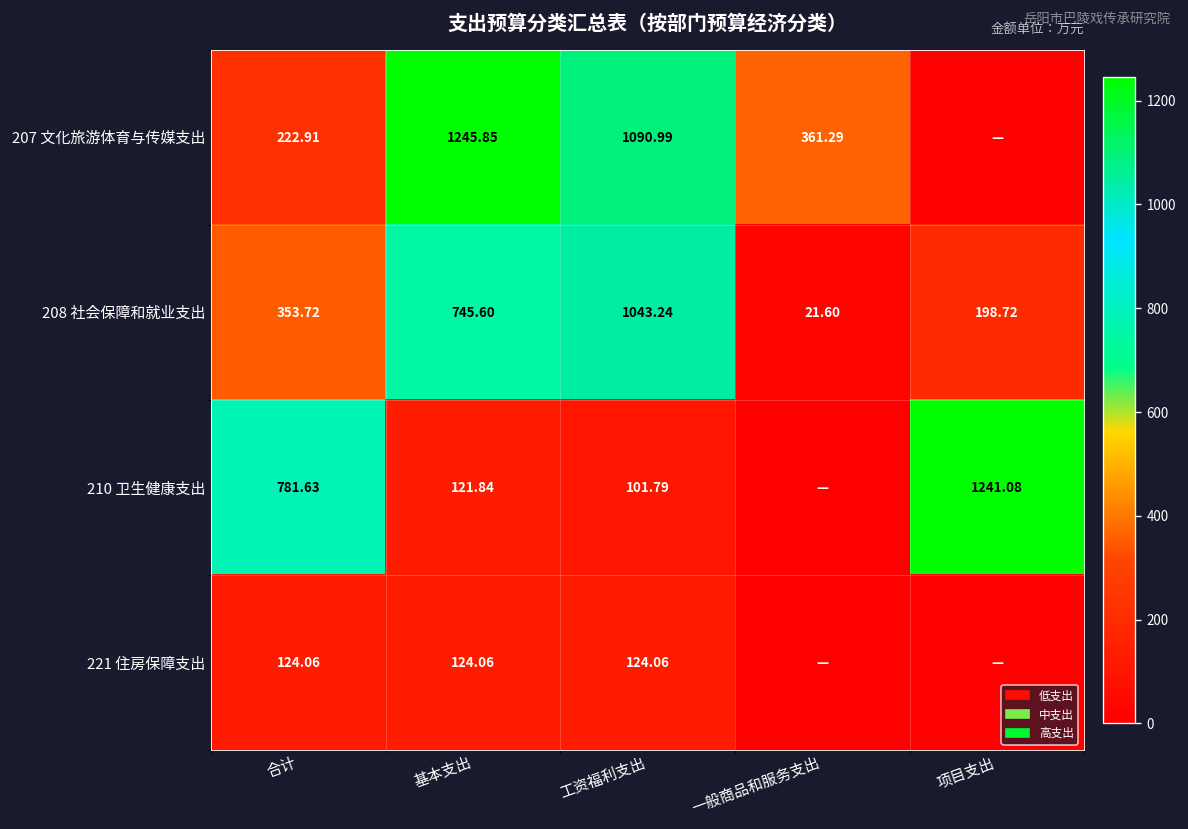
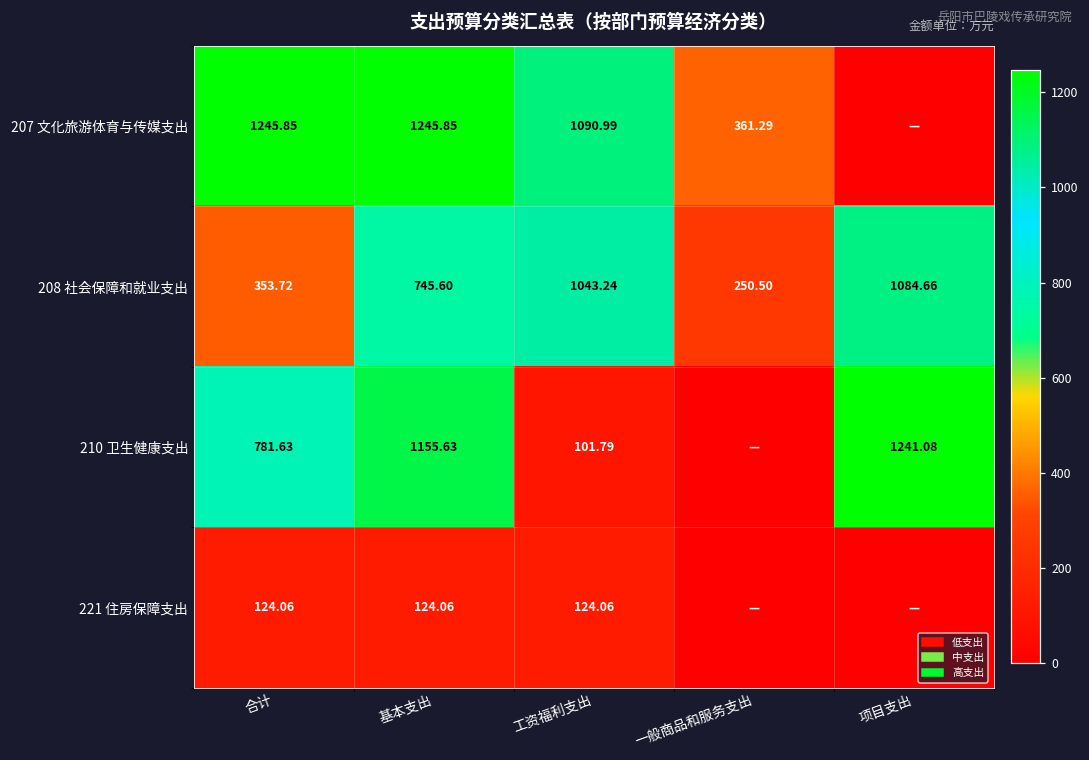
  {
    "207 文化旅游体育与传媒支出": {
-     "合计": 222.91,
+     "合计": 1245.85,
      "基本支出": 1245.85,
      "工资福利支出": 1090.99,
      "一般商品和服务支出": 361.29
    },
    "208 社会保障和就业支出": {
      "合计": 353.72,
      "基本支出": 745.60,
      "工资福利支出": 1043.24,
-     "一般商品和服务支出": 21.60,
-     "项目支出": 198.72
+     "一般商品和服务支出": 250.50,
+     "项目支出": 1084.66
    },
    "210 卫生健康支出": {
      "合计": 781.63,
-     "基本支出": 121.84,
+     "基本支出": 1155.63,
      "工资福利支出": 101.79,
      "项目支出": 1241.08
    },
    "221 住房保障支出": {
      "合计": 124.06,
      "基本支出": 124.06,
      "工资福利支出": 124.06
    }
  }
